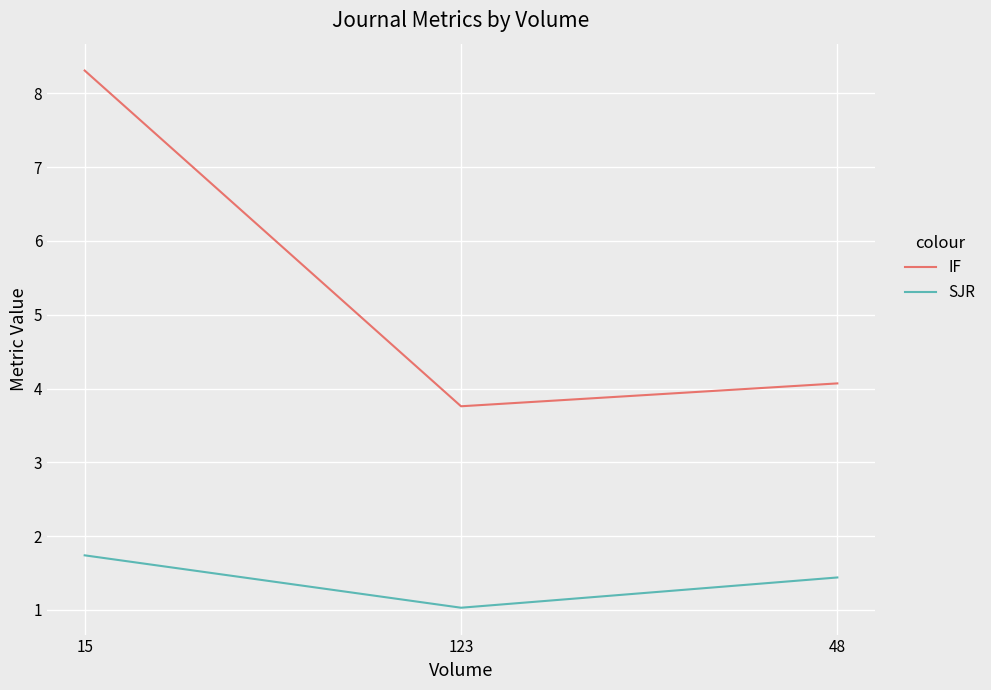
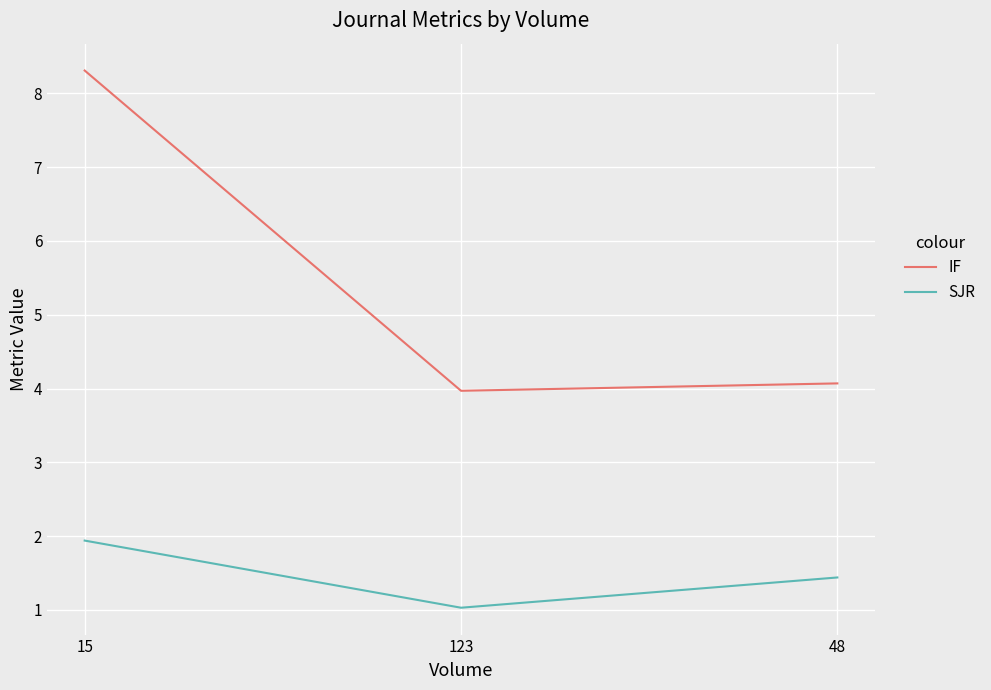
  {
    "IF": {
      "15": 8.3,
-     "123": 3.8,
+     "123": 4.0,
      "48": 4.1
    },
    "SJR": {
-     "15": 1.7,
+     "15": 1.9,
      "123": 1.0,
      "48": 1.4
    }
  }
